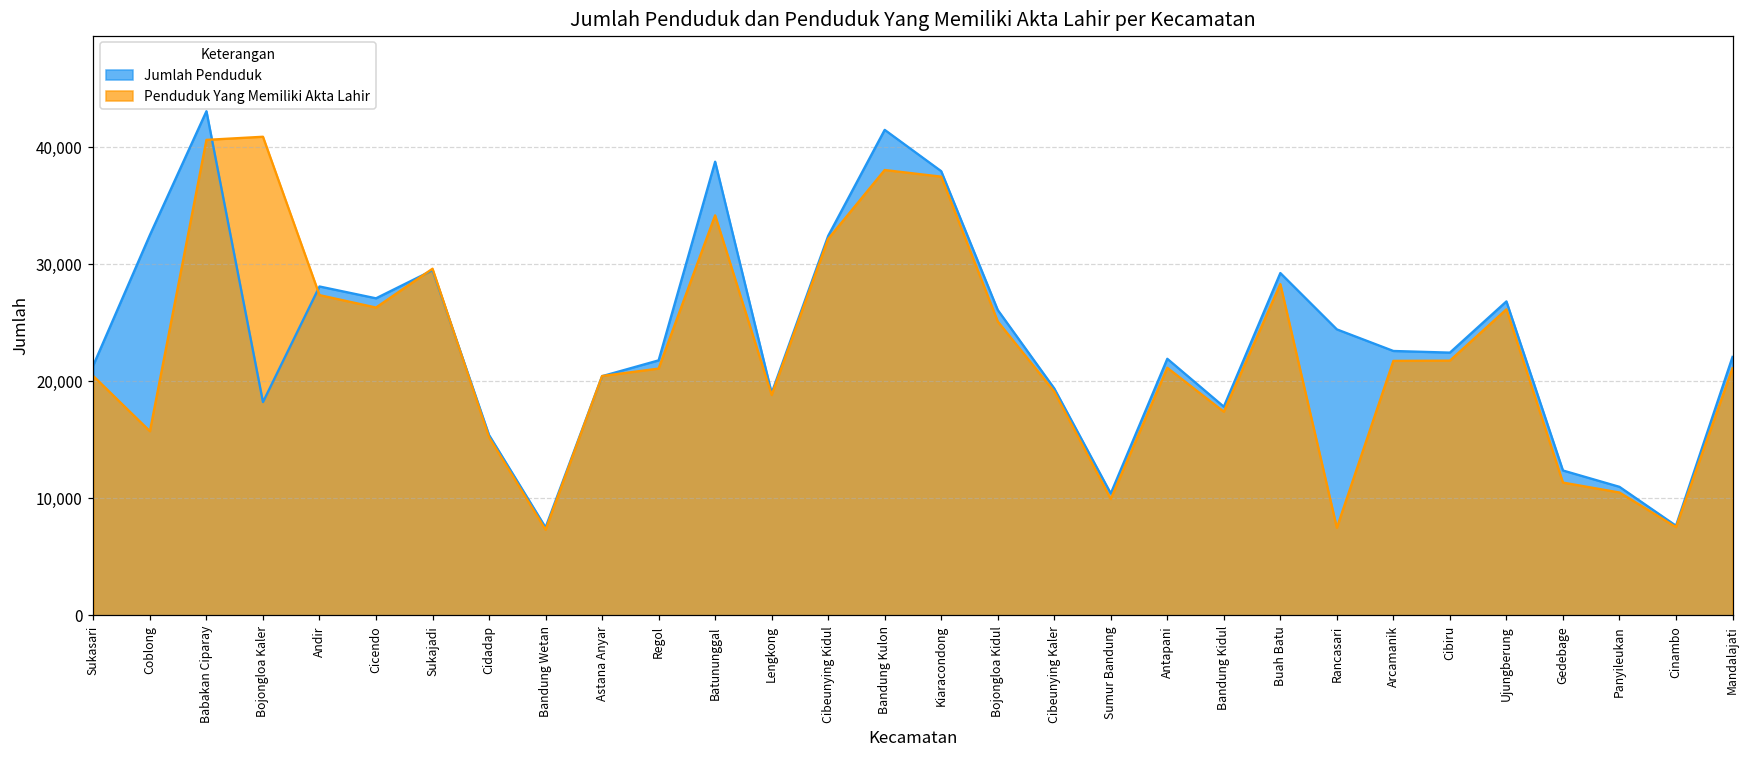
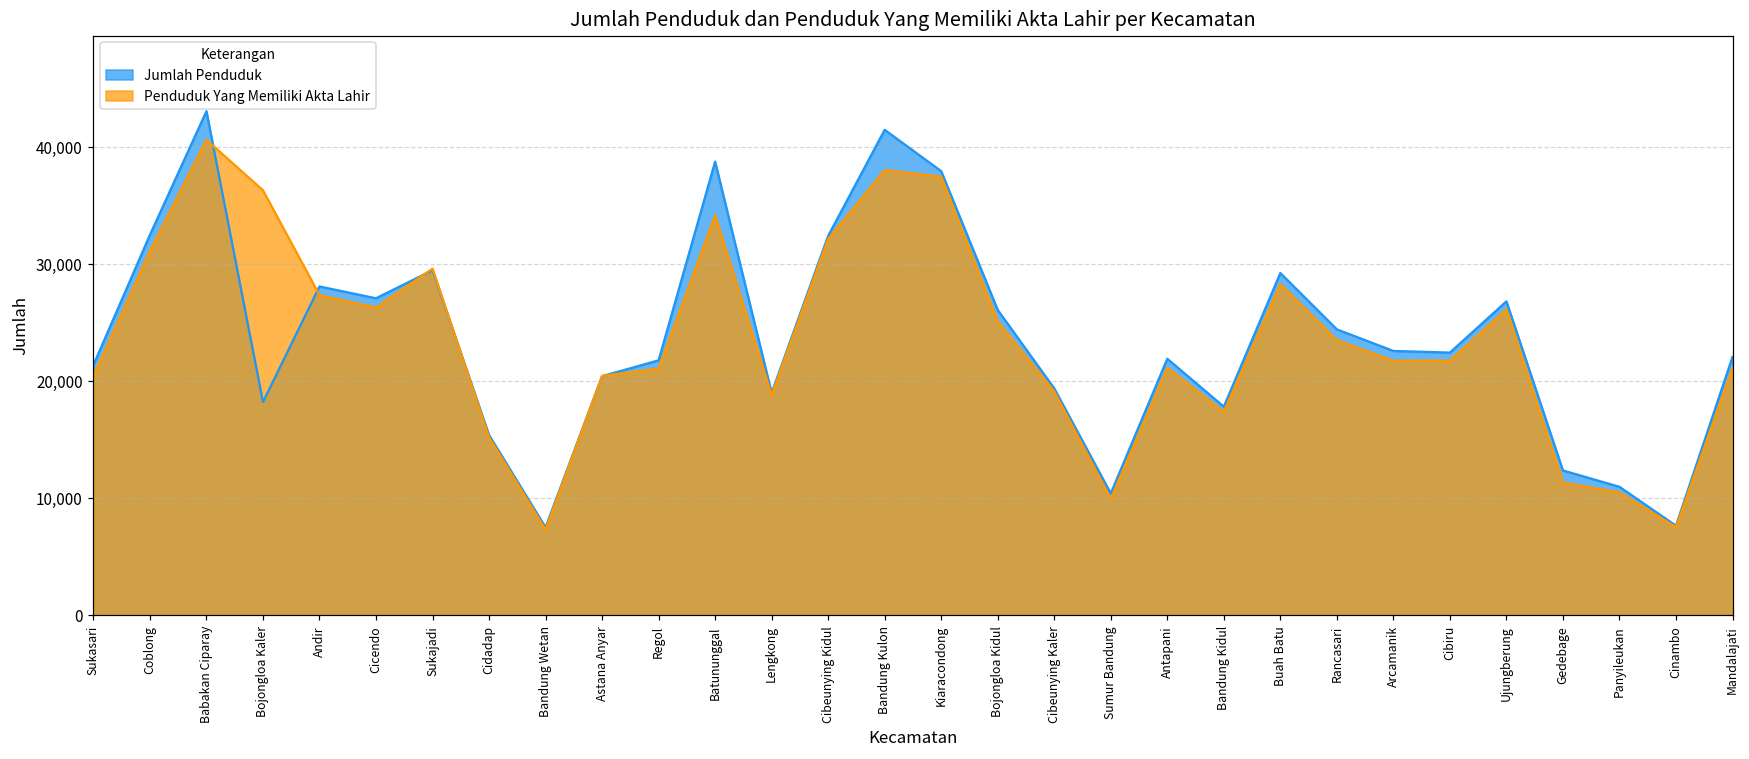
  {
    "Jumlah Penduduk": {
      "Sukasari": "21,400",
      "Coblong": "32,500",
      "Babakan Ciparay": "43,100",
      "Bojongloa Kaler": "18,200",
      "Andir": "28,100",
      "Cicendo": "27,100",
      "Regol": "21,800",
      "Batununggal": "38,800",
      "Cibeunying Kidul": "32,400",
      "Bandung Kulon": "41,500",
      "Kiaracondong": "38,000",
      "Bojongloa Kidul": "26,100",
      "Cibeunying Kaler": "19,400",
      "Sumur Bandung": "10,400",
      "Antapani": "21,900",
      "Bandung Kidul": "17,800",
      "Buah Batu": "29,300",
      "Rancasari": "24,400",
      "Arcamanik": "22,600",
      "Cibiru": "22,500",
      "Ujungberung": "26,800",
      "Gedebage": "12,400",
      "Panyileukan": "11,000",
      "Mandalajati": "22,100"
    },
    "Penduduk Yang Memiliki Akta Lahir": {
      "Sukasari": "20,500",
-     "Coblong": "15,700",
+     "Coblong": "31,100",
      "Babakan Ciparay": "40,600",
-     "Bojongloa Kaler": "40,900",
+     "Bojongloa Kaler": "36,300",
      "Andir": "27,400",
      "Cicendo": "26,300",
      "Regol": "21,100",
      "Batununggal": "34,200",
      "Cibeunying Kidul": "32,200",
      "Bandung Kulon": "38,100",
      "Kiaracondong": "37,500",
      "Bojongloa Kidul": "25,100",
      "Cibeunying Kaler": "19,100",
      "Sumur Bandung": "10,000",
      "Antapani": "21,200",
      "Bandung Kidul": "17,400",
      "Buah Batu": "28,300",
-     "Rancasari": "7,500",
+     "Rancasari": "23,500",
      "Arcamanik": "21,800",
      "Cibiru": "21,800",
      "Ujungberung": "26,200",
      "Gedebage": "11,400",
      "Panyileukan": "10,500",
      "Mandalajati": "21,100"
    }
  }
